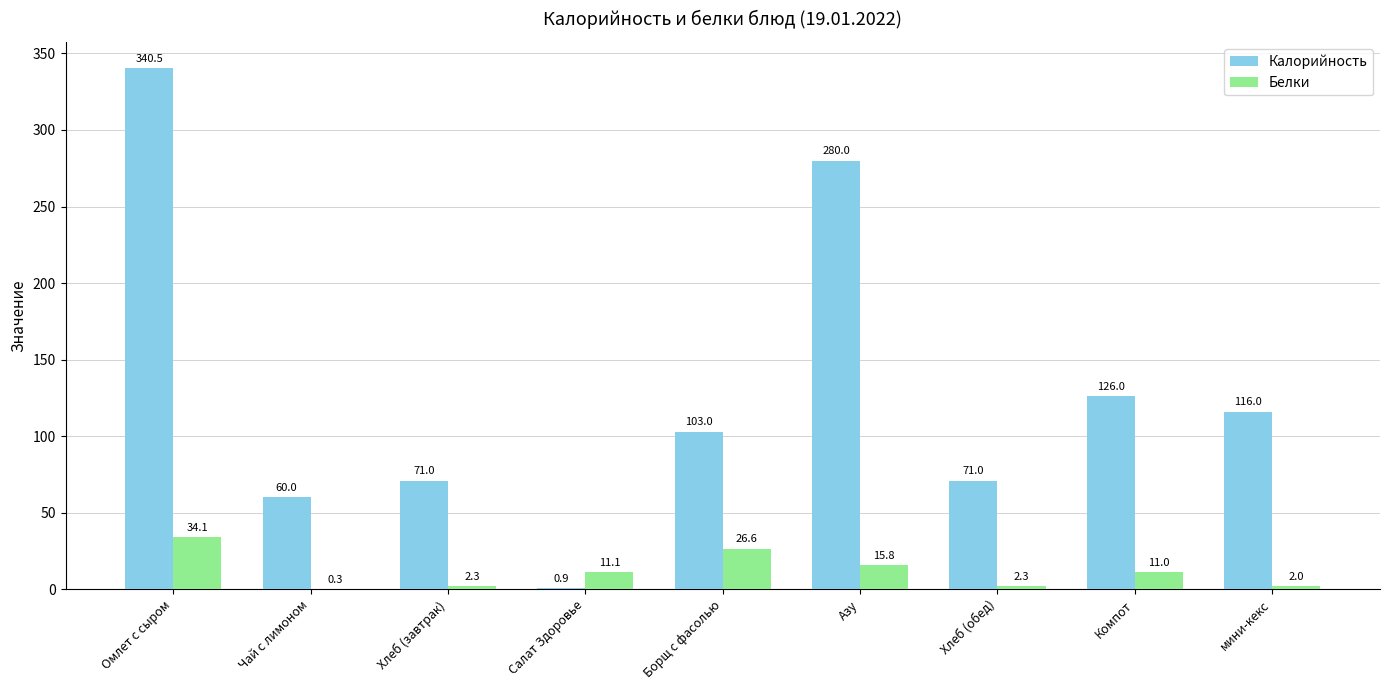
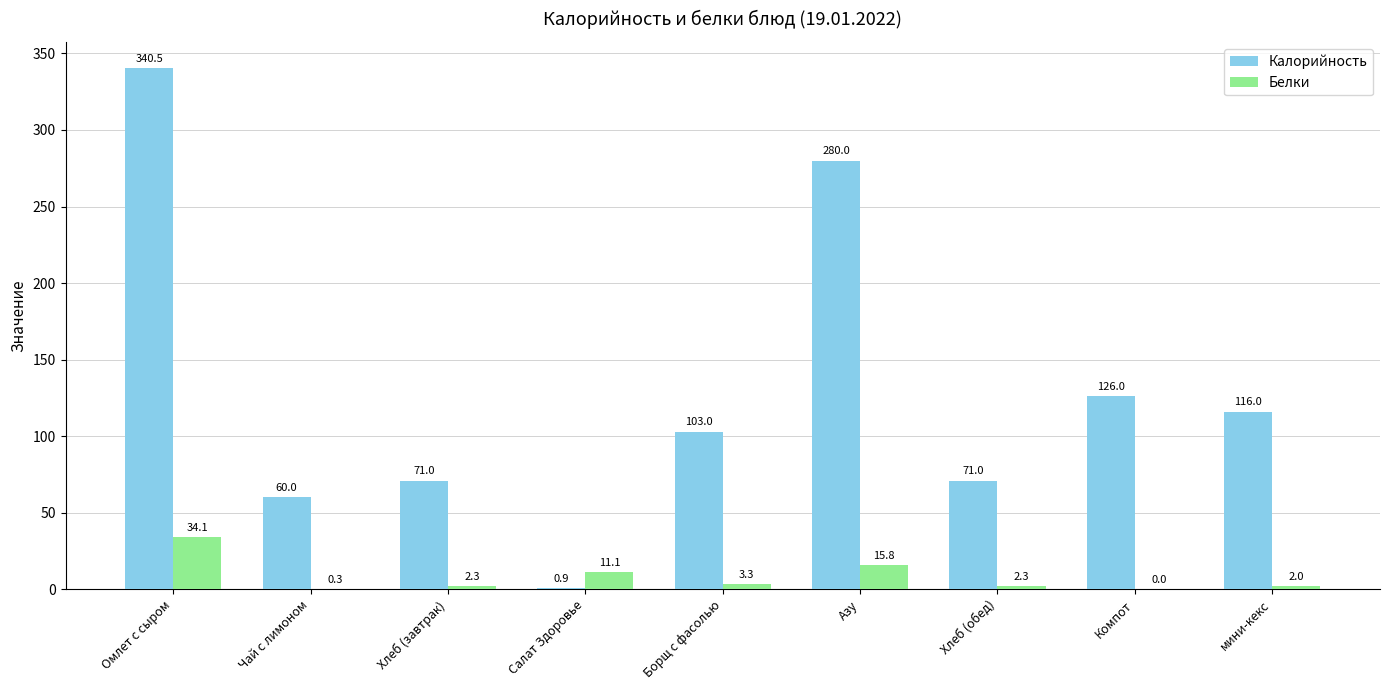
  {
    "Калорийность": {
      "Омлет с сыром": 340.5,
      "Чай с лимоном": 60.0,
      "Хлеб (завтрак)": 71.0,
      "Салат Здоровье": 0.9,
      "Борщ с фасолью": 103.0,
      "Азу": 280.0,
      "Хлеб (обед)": 71.0,
      "Компот": 126.0,
      "мини-кекс": 116.0
    },
    "Белки": {
      "Омлет с сыром": 34.1,
      "Чай с лимоном": 0.3,
      "Хлеб (завтрак)": 2.3,
      "Салат Здоровье": 11.1,
-     "Борщ с фасолью": 26.6,
+     "Борщ с фасолью": 3.3,
      "Азу": 15.8,
      "Хлеб (обед)": 2.3,
-     "Компот": 11.0,
+     "Компот": 0.0,
      "мини-кекс": 2.0
    }
  }
